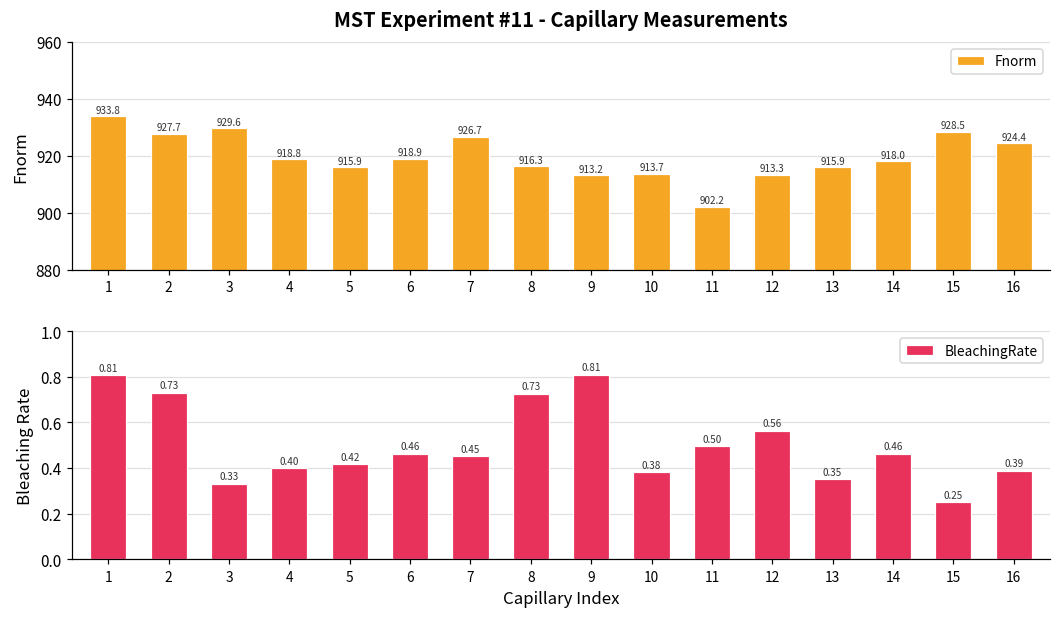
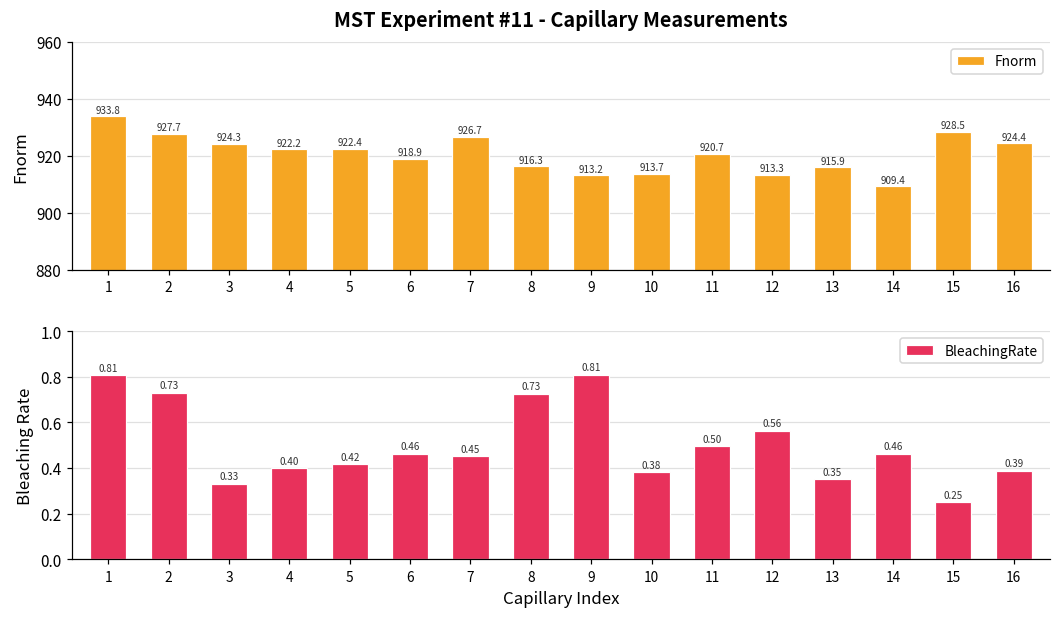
  {
    "MST Experiment #11 - Capillary Measurements": {
      "1": 933.8,
      "2": 927.7,
-     "3": 929.6,
-     "4": 918.8,
-     "5": 915.9,
+     "3": 924.3,
+     "4": 922.2,
+     "5": 922.4,
      "6": 918.9,
      "7": 926.7,
      "8": 916.3,
      "9": 913.2,
      "10": 913.7,
-     "11": 902.2,
+     "11": 920.7,
      "12": 913.3,
      "13": 915.9,
-     "14": 918.0,
+     "14": 909.4,
      "15": 928.5,
      "16": 924.4
    }
  }
